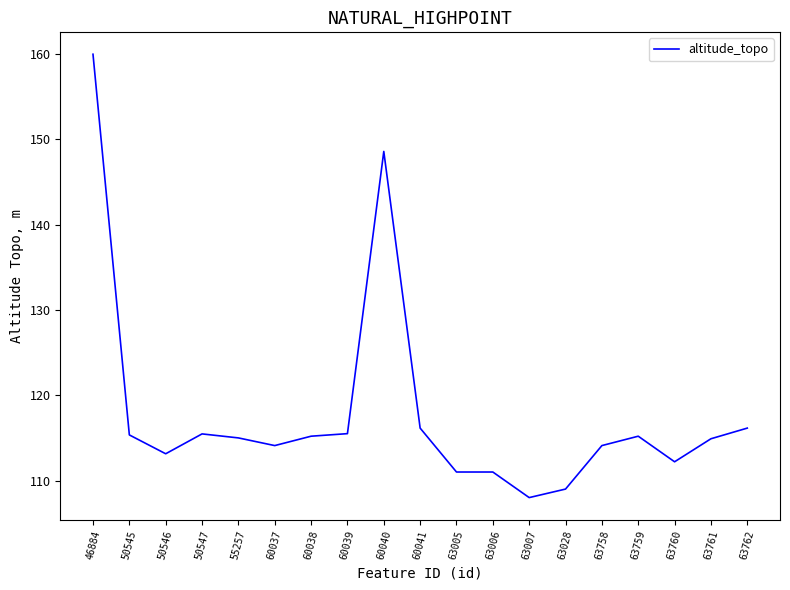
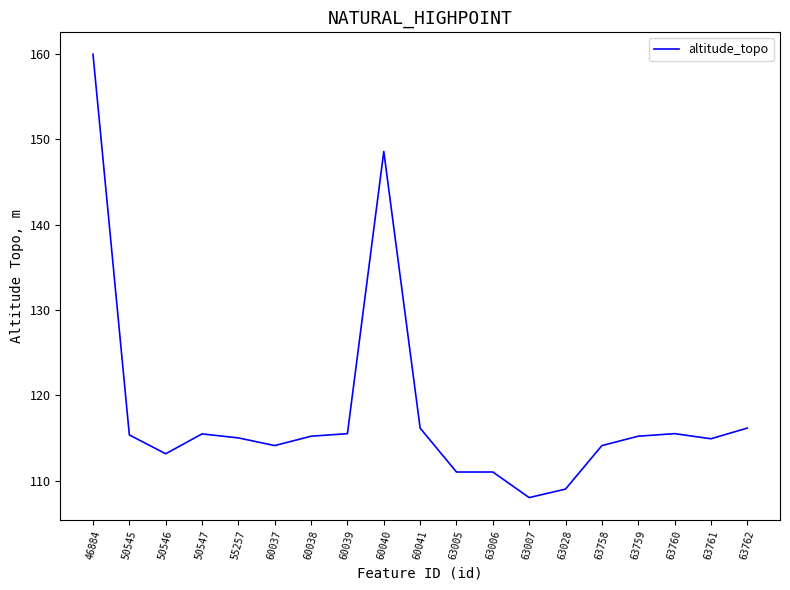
  {
    "46884": 160,
    "50545": 115,
    "50546": 113,
    "50547": 115,
    "55257": 115,
    "60037": 114,
    "60038": 115,
    "60039": 116,
    "60040": 149,
    "60041": 116,
    "63005": 111,
    "63006": 111,
    "63007": 108,
    "63028": 109,
    "63758": 114,
    "63759": 115,
-   "63760": 112,
+   "63760": 116,
    "63761": 115,
    "63762": 116
  }
